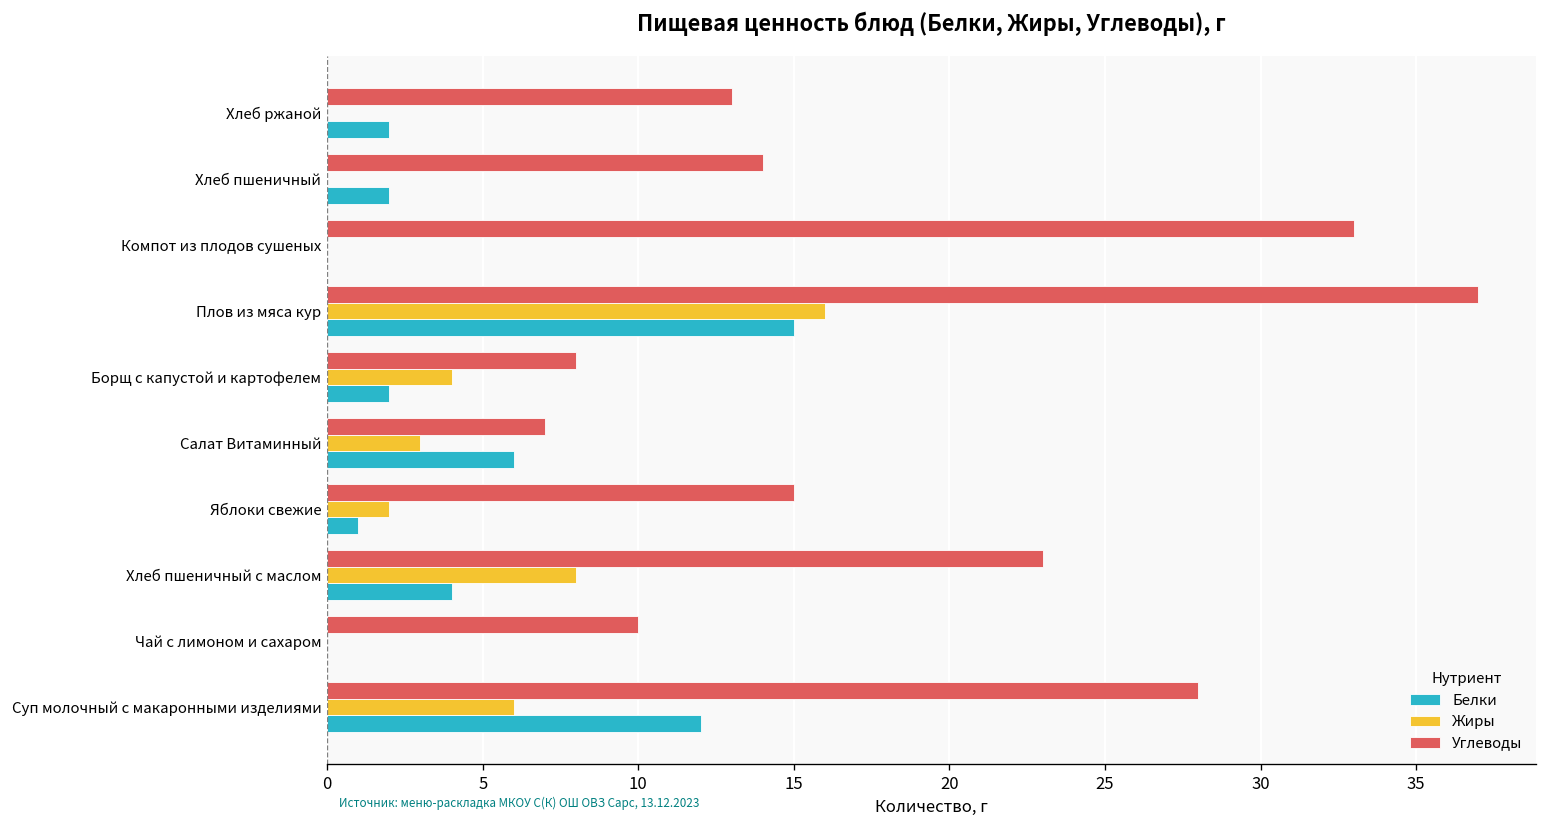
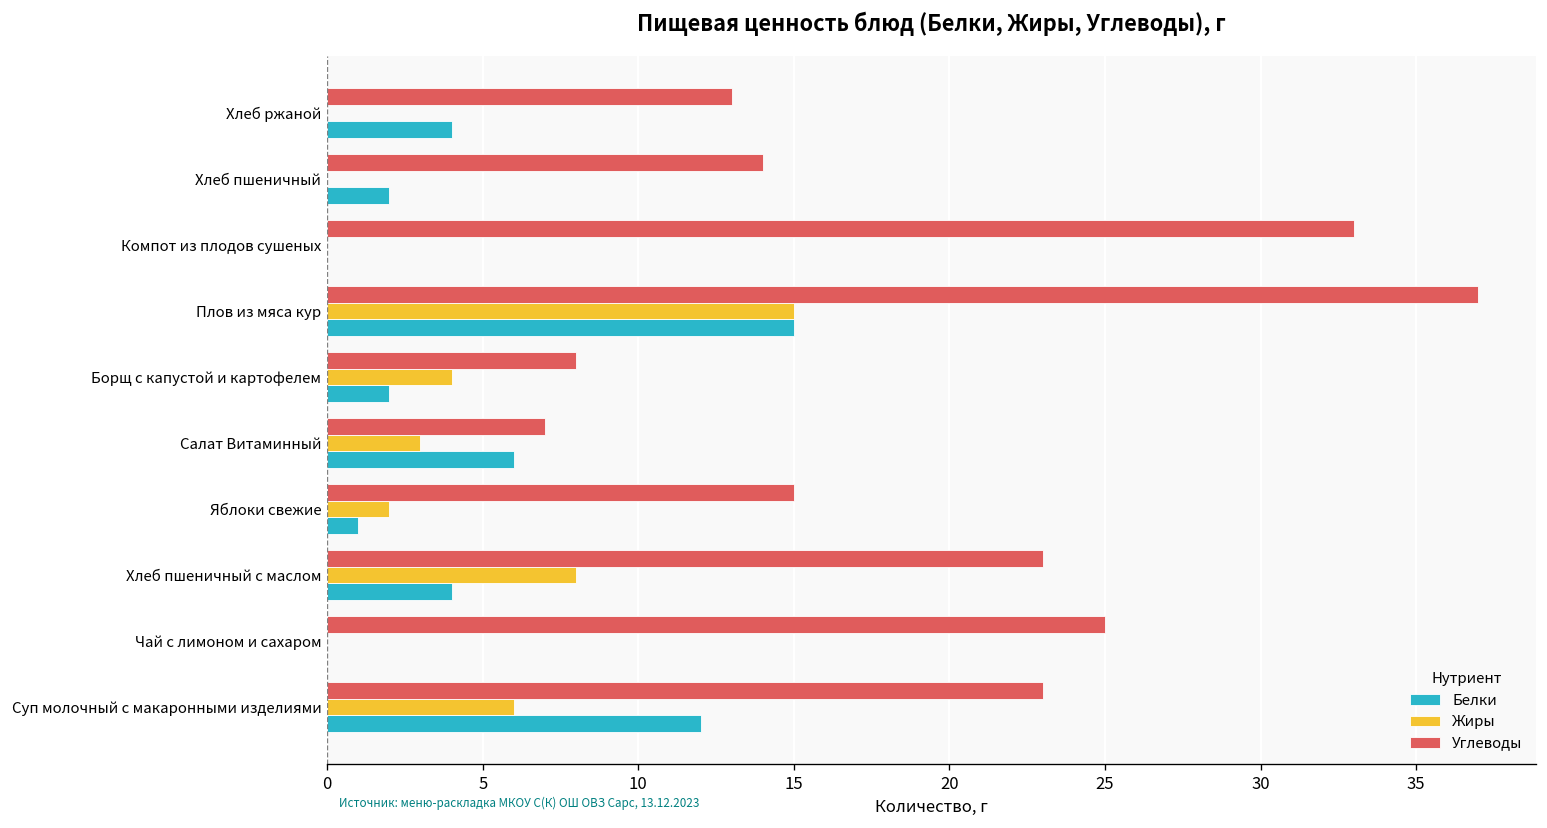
  {
    "Белки": {
-     "Хлеб ржаной": 2,
+     "Хлеб ржаной": 4,
      "Хлеб пшеничный": 2,
      "Компот из плодов сушеных": 0,
      "Плов из мяса кур": 15,
      "Борщ с капустой и картофелем": 2,
      "Салат Витаминный": 6,
      "Яблоки свежие": 1,
      "Хлеб пшеничный с маслом": 4,
      "Чай с лимоном и сахаром": 0,
      "Суп молочный с макаронными изделиями": 12
    },
    "Жиры": {
      "Хлеб ржаной": 0,
      "Хлеб пшеничный": 0,
      "Компот из плодов сушеных": 0,
-     "Плов из мяса кур": 16,
+     "Плов из мяса кур": 15,
      "Борщ с капустой и картофелем": 4,
      "Салат Витаминный": 3,
      "Яблоки свежие": 2,
      "Хлеб пшеничный с маслом": 8,
      "Чай с лимоном и сахаром": 0,
      "Суп молочный с макаронными изделиями": 6
    },
    "Углеводы": {
      "Хлеб ржаной": 13,
      "Хлеб пшеничный": 14,
      "Компот из плодов сушеных": 33,
      "Плов из мяса кур": 37,
      "Борщ с капустой и картофелем": 8,
      "Салат Витаминный": 7,
      "Яблоки свежие": 15,
      "Хлеб пшеничный с маслом": 23,
-     "Чай с лимоном и сахаром": 10,
-     "Суп молочный с макаронными изделиями": 28
+     "Чай с лимоном и сахаром": 25,
+     "Суп молочный с макаронными изделиями": 23
    }
  }
